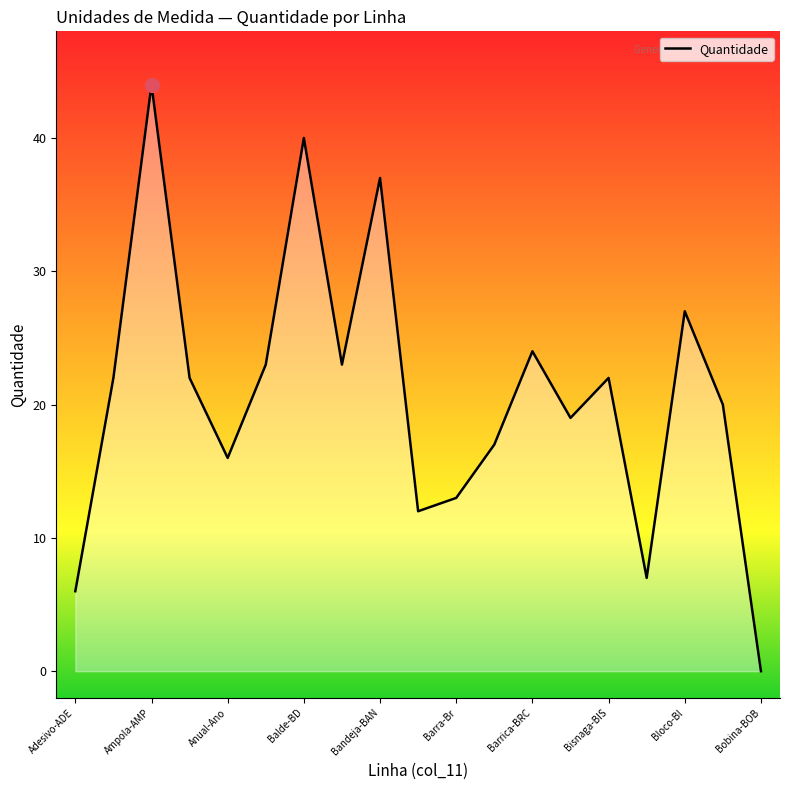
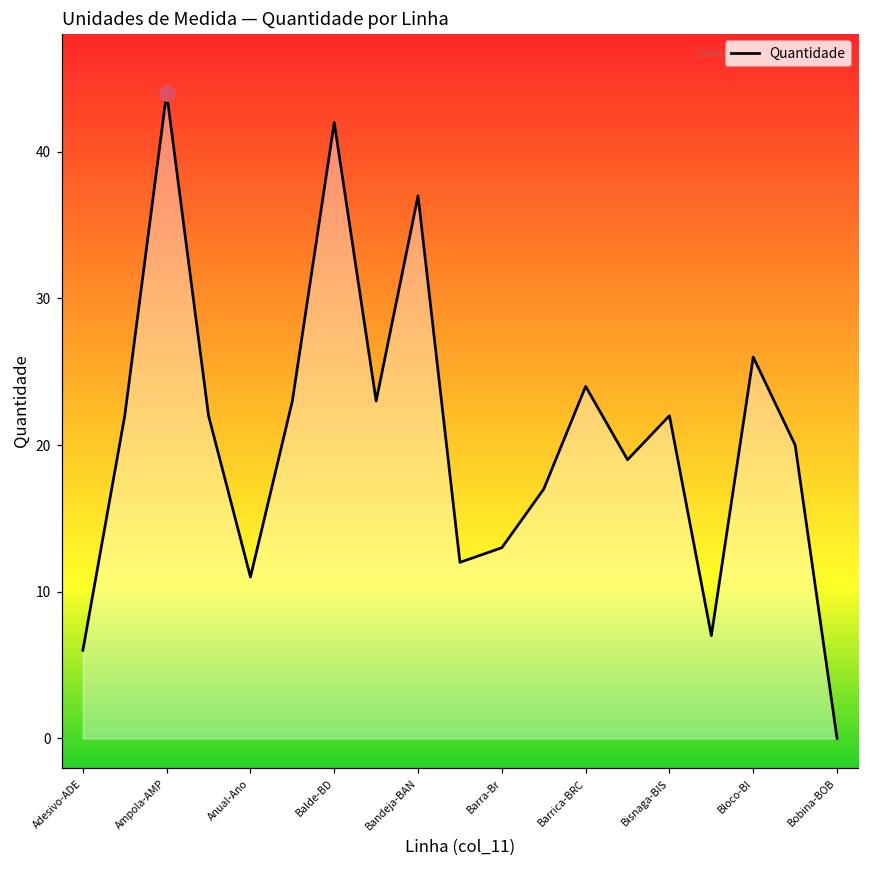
  {
    "Quantidade": {
      "Adesivo-ADE": 6,
-     "Anual-Ano": 16,
-     "Balde-BD": 40,
+     "Anual-Ano": 11,
+     "Balde-BD": 42,
      "Bandeja-BAN": 37,
      "Barra-Br": 13,
      "Barrica-BRC": 24,
      "Bisnaga-BIS": 22,
-     "Bloco-Bl": 27,
+     "Bloco-Bl": 26,
      "Bobina-BOB": 0
    }
  }
